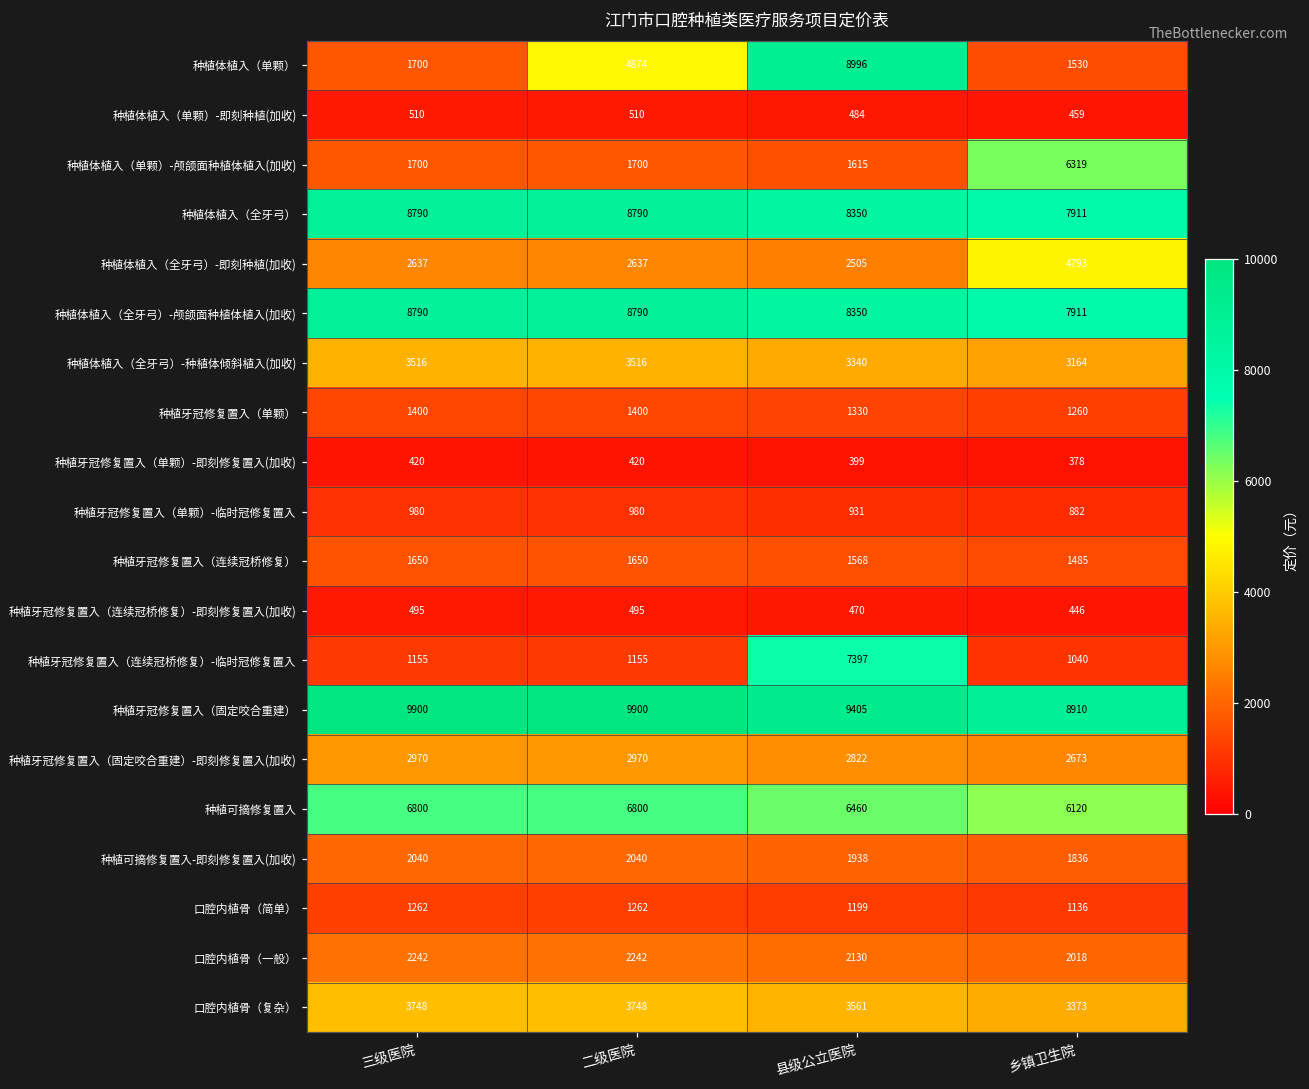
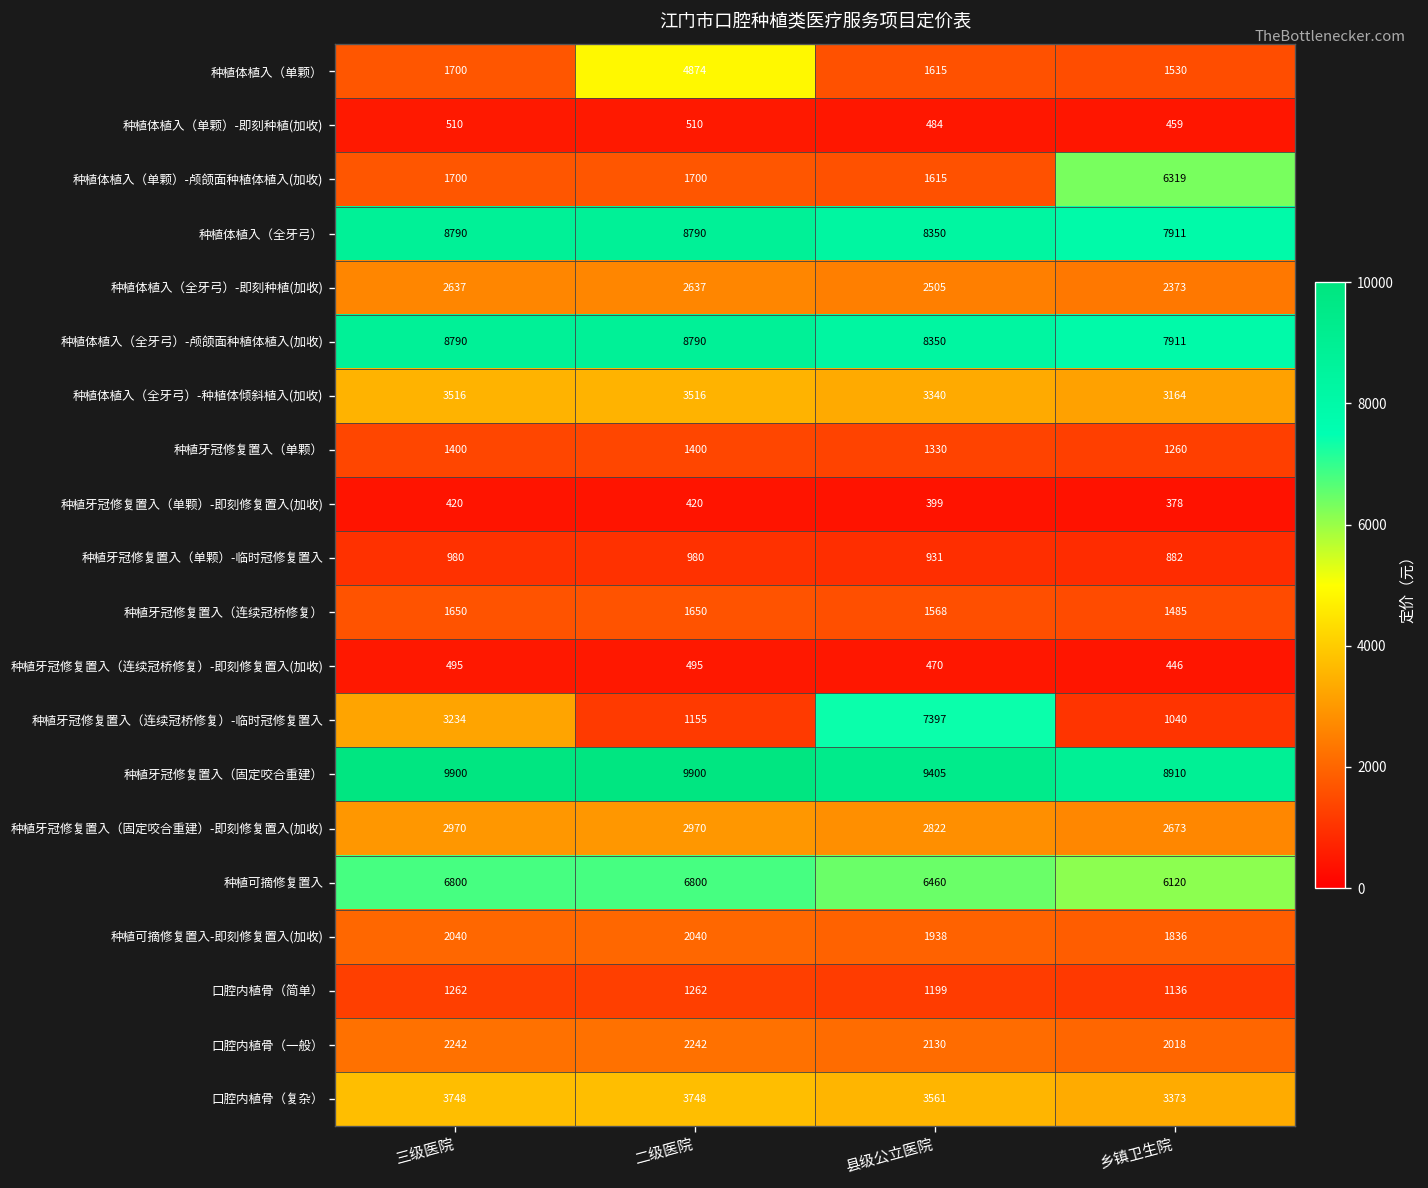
  {
    "种植体植入（单颗）": {
      "三级医院": 1700,
      "二级医院": 4874,
-     "县级公立医院": 8996,
+     "县级公立医院": 1615,
      "乡镇卫生院": 1530
    },
    "种植体植入（单颗）-即刻种植(加收)": {
      "三级医院": 510,
      "二级医院": 510,
      "县级公立医院": 484,
      "乡镇卫生院": 459
    },
    "种植体植入（单颗）-颅颌面种植体植入(加收)": {
      "三级医院": 1700,
      "二级医院": 1700,
      "县级公立医院": 1615,
      "乡镇卫生院": 6319
    },
    "种植体植入（全牙弓）": {
      "三级医院": 8790,
      "二级医院": 8790,
      "县级公立医院": 8350,
      "乡镇卫生院": 7911
    },
    "种植体植入（全牙弓）-即刻种植(加收)": {
      "三级医院": 2637,
      "二级医院": 2637,
      "县级公立医院": 2505,
-     "乡镇卫生院": 4793
+     "乡镇卫生院": 2373
    },
    "种植体植入（全牙弓）-颅颌面种植体植入(加收)": {
      "三级医院": 8790,
      "二级医院": 8790,
      "县级公立医院": 8350,
      "乡镇卫生院": 7911
    },
    "种植体植入（全牙弓）-种植体倾斜植入(加收)": {
      "三级医院": 3516,
      "二级医院": 3516,
      "县级公立医院": 3340,
      "乡镇卫生院": 3164
    },
    "种植牙冠修复置入（单颗）": {
      "三级医院": 1400,
      "二级医院": 1400,
      "县级公立医院": 1330,
      "乡镇卫生院": 1260
    },
    "种植牙冠修复置入（单颗）-即刻修复置入(加收)": {
      "三级医院": 420,
      "二级医院": 420,
      "县级公立医院": 399,
      "乡镇卫生院": 378
    },
    "种植牙冠修复置入（单颗）-临时冠修复置入": {
      "三级医院": 980,
      "二级医院": 980,
      "县级公立医院": 931,
      "乡镇卫生院": 882
    },
    "种植牙冠修复置入（连续冠桥修复）": {
      "三级医院": 1650,
      "二级医院": 1650,
      "县级公立医院": 1568,
      "乡镇卫生院": 1485
    },
    "种植牙冠修复置入（连续冠桥修复）-即刻修复置入(加收)": {
      "三级医院": 495,
      "二级医院": 495,
      "县级公立医院": 470,
      "乡镇卫生院": 446
    },
    "种植牙冠修复置入（连续冠桥修复）-临时冠修复置入": {
-     "三级医院": 1155,
+     "三级医院": 3234,
      "二级医院": 1155,
      "县级公立医院": 7397,
      "乡镇卫生院": 1040
    },
    "种植牙冠修复置入（固定咬合重建）": {
      "三级医院": 9900,
      "二级医院": 9900,
      "县级公立医院": 9405,
      "乡镇卫生院": 8910
    },
    "种植牙冠修复置入（固定咬合重建）-即刻修复置入(加收)": {
      "三级医院": 2970,
      "二级医院": 2970,
      "县级公立医院": 2822,
      "乡镇卫生院": 2673
    },
    "种植可摘修复置入": {
      "三级医院": 6800,
      "二级医院": 6800,
      "县级公立医院": 6460,
      "乡镇卫生院": 6120
    },
    "种植可摘修复置入-即刻修复置入(加收)": {
      "三级医院": 2040,
      "二级医院": 2040,
      "县级公立医院": 1938,
      "乡镇卫生院": 1836
    },
    "口腔内植骨（简单）": {
      "三级医院": 1262,
      "二级医院": 1262,
      "县级公立医院": 1199,
      "乡镇卫生院": 1136
    },
    "口腔内植骨（一般）": {
      "三级医院": 2242,
      "二级医院": 2242,
      "县级公立医院": 2130,
      "乡镇卫生院": 2018
    },
    "口腔内植骨（复杂）": {
      "三级医院": 3748,
      "二级医院": 3748,
      "县级公立医院": 3561,
      "乡镇卫生院": 3373
    }
  }
